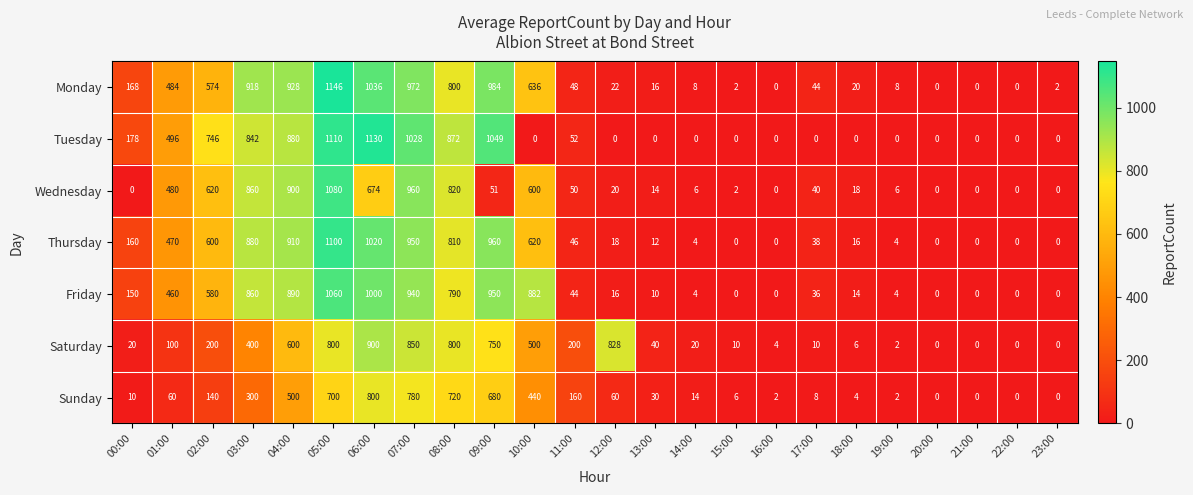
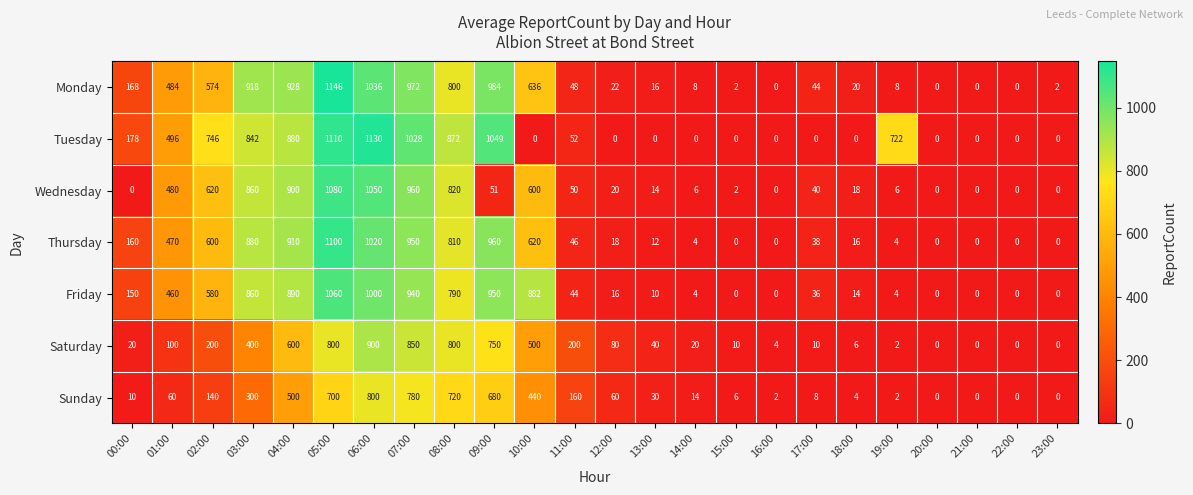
  {
    "Monday": {
      "00:00": 168,
      "01:00": 484,
      "02:00": 574,
      "03:00": 918,
      "04:00": 928,
      "05:00": 1146,
      "06:00": 1036,
      "07:00": 972,
      "08:00": 800,
      "09:00": 984,
      "10:00": 636,
      "11:00": 48,
      "12:00": 22,
      "13:00": 16,
      "14:00": 8,
      "15:00": 2,
      "16:00": 0,
      "17:00": 44,
      "18:00": 20,
      "19:00": 8,
      "20:00": 0,
      "21:00": 0,
      "22:00": 0,
      "23:00": 2
    },
    "Tuesday": {
      "00:00": 178,
      "01:00": 496,
      "02:00": 746,
      "03:00": 842,
      "04:00": 880,
      "05:00": 1110,
      "06:00": 1130,
      "07:00": 1028,
      "08:00": 872,
      "09:00": 1049,
      "10:00": 0,
      "11:00": 52,
      "12:00": 0,
      "13:00": 0,
      "14:00": 0,
      "15:00": 0,
      "16:00": 0,
      "17:00": 0,
      "18:00": 0,
-     "19:00": 0,
+     "19:00": 722,
      "20:00": 0,
      "21:00": 0,
      "22:00": 0,
      "23:00": 0
    },
    "Wednesday": {
      "00:00": 0,
      "01:00": 480,
      "02:00": 620,
      "03:00": 860,
      "04:00": 900,
      "05:00": 1080,
-     "06:00": 674,
+     "06:00": 1050,
      "07:00": 960,
      "08:00": 820,
      "09:00": 51,
      "10:00": 600,
      "11:00": 50,
      "12:00": 20,
      "13:00": 14,
      "14:00": 6,
      "15:00": 2,
      "16:00": 0,
      "17:00": 40,
      "18:00": 18,
      "19:00": 6,
      "20:00": 0,
      "21:00": 0,
      "22:00": 0,
      "23:00": 0
    },
    "Thursday": {
      "00:00": 160,
      "01:00": 470,
      "02:00": 600,
      "03:00": 880,
      "04:00": 910,
      "05:00": 1100,
      "06:00": 1020,
      "07:00": 950,
      "08:00": 810,
      "09:00": 960,
      "10:00": 620,
      "11:00": 46,
      "12:00": 18,
      "13:00": 12,
      "14:00": 4,
      "15:00": 0,
      "16:00": 0,
      "17:00": 38,
      "18:00": 16,
      "19:00": 4,
      "20:00": 0,
      "21:00": 0,
      "22:00": 0,
      "23:00": 0
    },
    "Friday": {
      "00:00": 150,
      "01:00": 460,
      "02:00": 580,
      "03:00": 860,
      "04:00": 890,
      "05:00": 1060,
      "06:00": 1000,
      "07:00": 940,
      "08:00": 790,
      "09:00": 950,
      "10:00": 882,
      "11:00": 44,
      "12:00": 16,
      "13:00": 10,
      "14:00": 4,
      "15:00": 0,
      "16:00": 0,
      "17:00": 36,
      "18:00": 14,
      "19:00": 4,
      "20:00": 0,
      "21:00": 0,
      "22:00": 0,
      "23:00": 0
    },
    "Saturday": {
      "00:00": 20,
      "01:00": 100,
      "02:00": 200,
      "03:00": 400,
      "04:00": 600,
      "05:00": 800,
      "06:00": 900,
      "07:00": 850,
      "08:00": 800,
      "09:00": 750,
      "10:00": 500,
      "11:00": 200,
-     "12:00": 828,
+     "12:00": 80,
      "13:00": 40,
      "14:00": 20,
      "15:00": 10,
      "16:00": 4,
      "17:00": 10,
      "18:00": 6,
      "19:00": 2,
      "20:00": 0,
      "21:00": 0,
      "22:00": 0,
      "23:00": 0
    },
    "Sunday": {
      "00:00": 10,
      "01:00": 60,
      "02:00": 140,
      "03:00": 300,
      "04:00": 500,
      "05:00": 700,
      "06:00": 800,
      "07:00": 780,
      "08:00": 720,
      "09:00": 680,
      "10:00": 440,
      "11:00": 160,
      "12:00": 60,
      "13:00": 30,
      "14:00": 14,
      "15:00": 6,
      "16:00": 2,
      "17:00": 8,
      "18:00": 4,
      "19:00": 2,
      "20:00": 0,
      "21:00": 0,
      "22:00": 0,
      "23:00": 0
    }
  }
